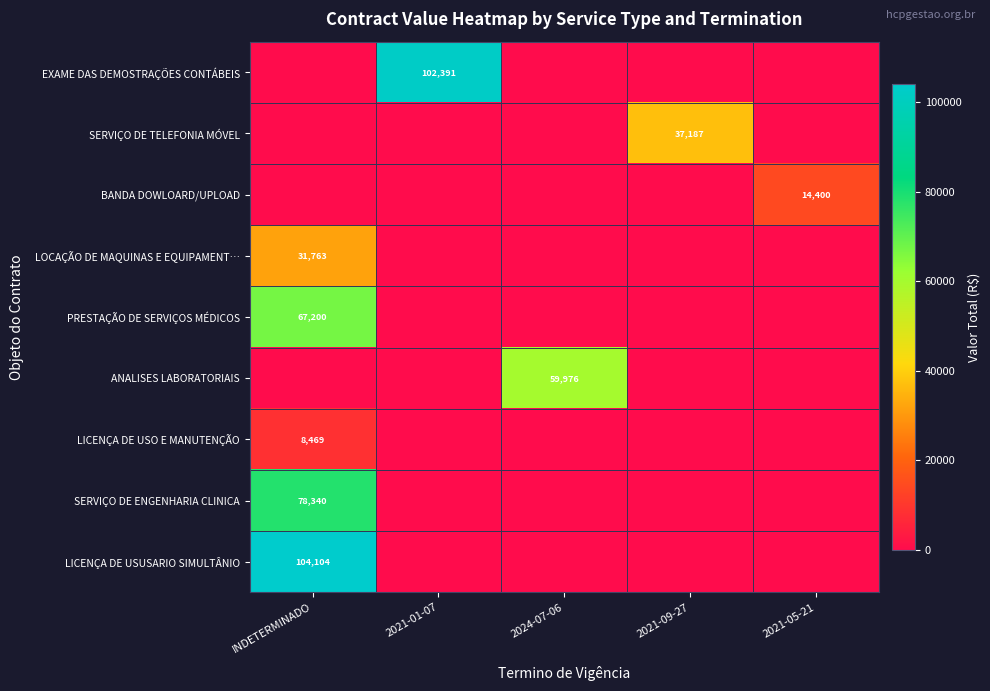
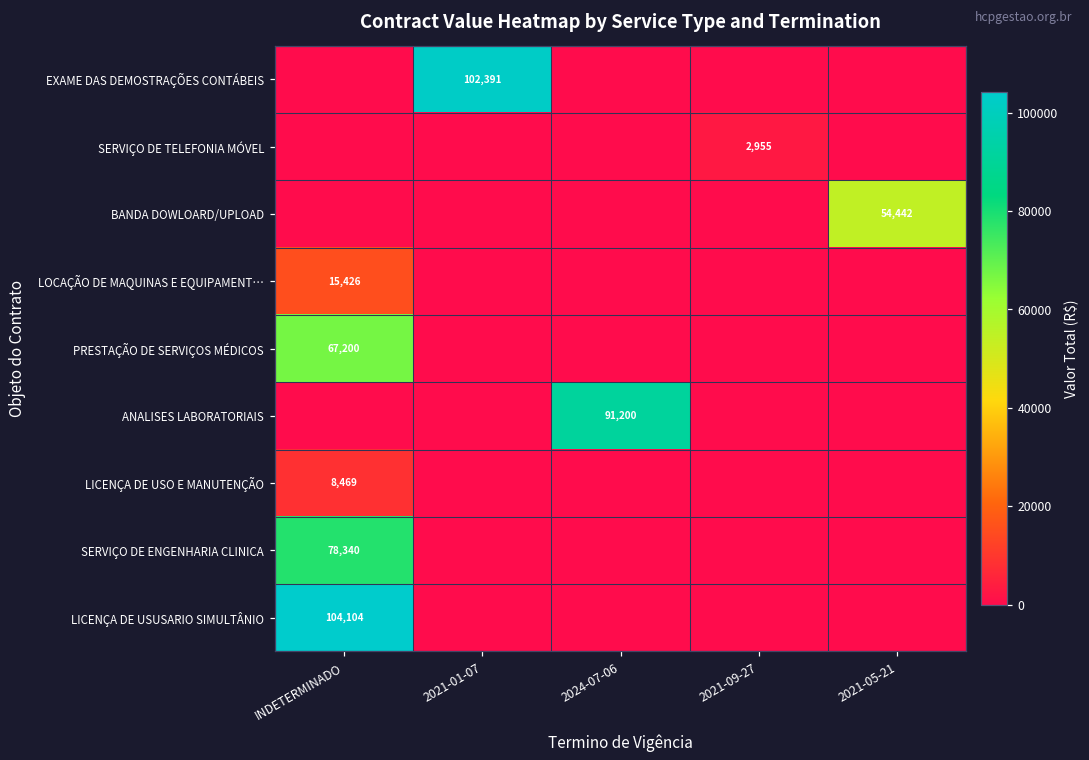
  {
    "EXAME DAS DEMOSTRAÇÕES CONTÁBEIS": {
      "2021-01-07": "102,391"
    },
    "SERVIÇO DE TELEFONIA MÓVEL": {
-     "2021-09-27": "37,187"
+     "2021-09-27": "2,955"
    },
    "BANDA DOWLOARD/UPLOAD": {
-     "2021-05-21": "14,400"
+     "2021-05-21": "54,442"
    },
    "LOCAÇÃO DE MAQUINAS E EQUIPAMENT…": {
-     "INDETERMINADO": "31,763"
+     "INDETERMINADO": "15,426"
    },
    "PRESTAÇÃO DE SERVIÇOS MÉDICOS": {
      "INDETERMINADO": "67,200"
    },
    "ANALISES LABORATORIAIS": {
-     "2024-07-06": "59,976"
+     "2024-07-06": "91,200"
    },
    "LICENÇA DE USO E MANUTENÇÃO": {
      "INDETERMINADO": "8,469"
    },
    "SERVIÇO DE ENGENHARIA CLINICA": {
      "INDETERMINADO": "78,340"
    },
    "LICENÇA DE USUSARIO SIMULTÂNIO": {
      "INDETERMINADO": "104,104"
    }
  }
